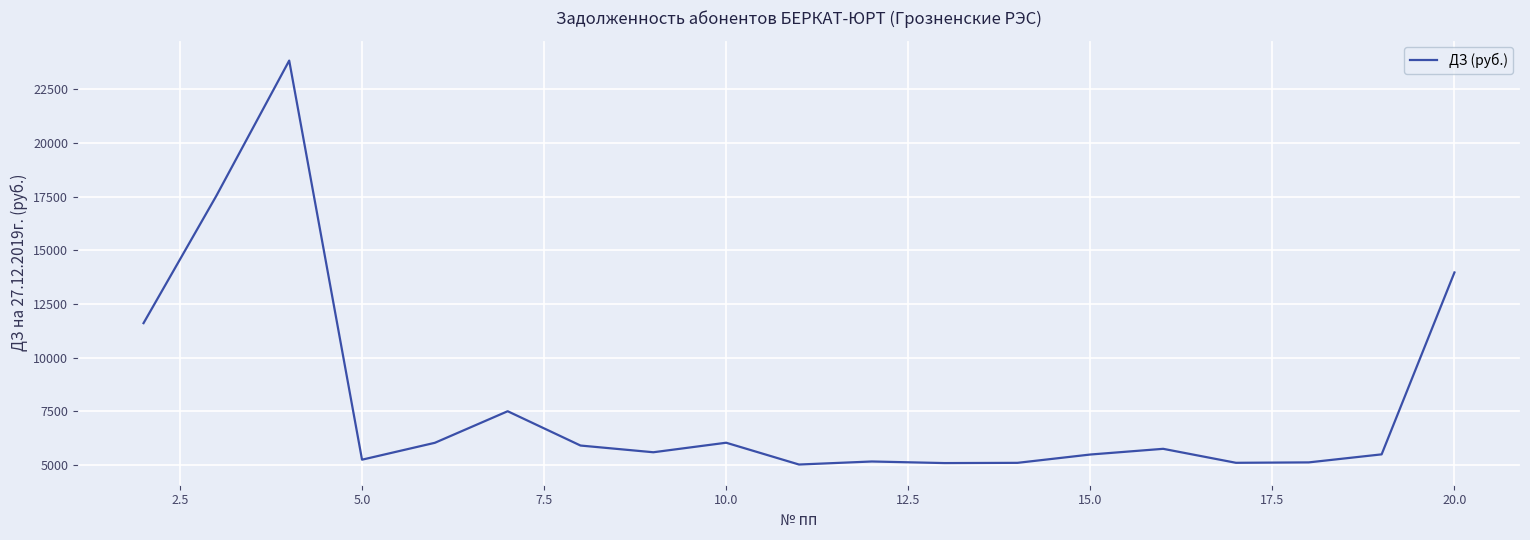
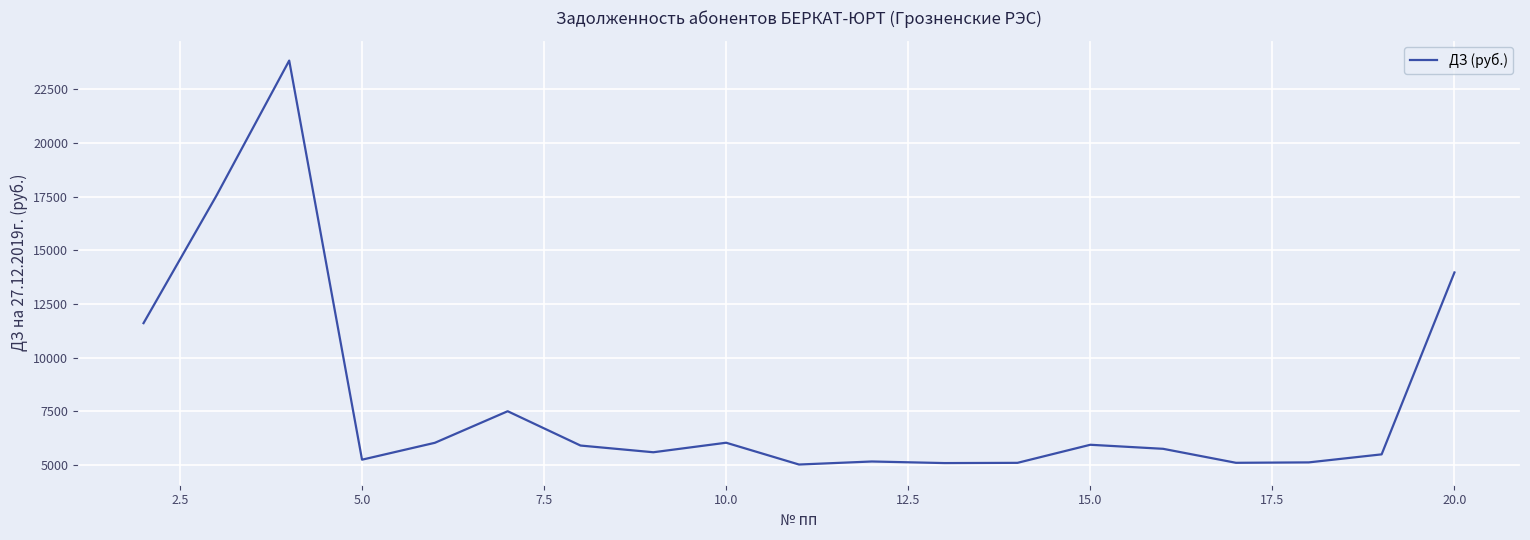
  {
    "5.0": 5300,
    "10.0": 6000,
-   "15.0": 5500,
+   "15.0": 5900,
    "20.0": 14000
  }
